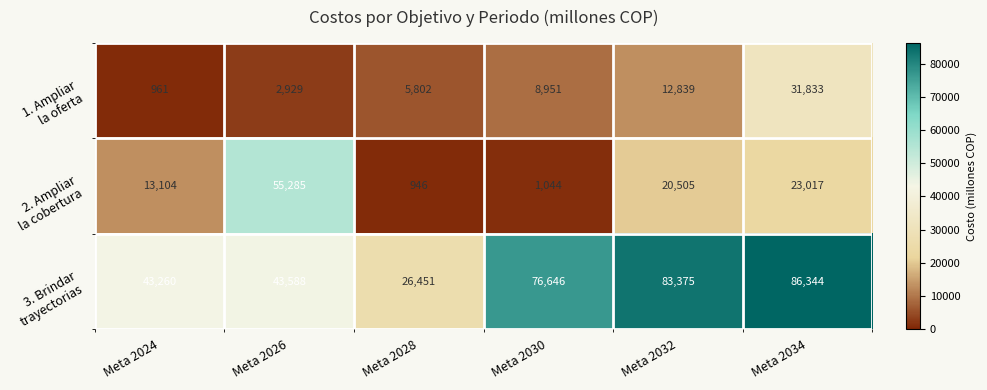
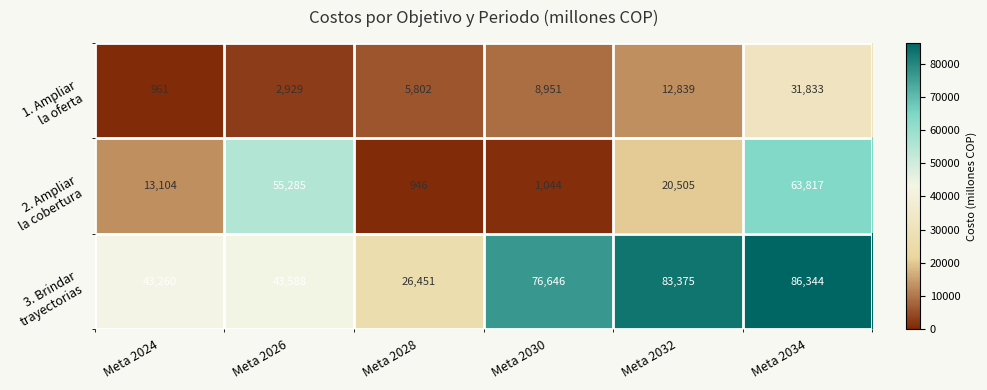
  {
    "1. Ampliar la oferta": {
      "Meta 2024": "961",
      "Meta 2026": "2,929",
      "Meta 2028": "5,802",
      "Meta 2030": "8,951",
      "Meta 2032": "12,839",
      "Meta 2034": "31,833"
    },
    "2. Ampliar la cobertura": {
      "Meta 2024": "13,104",
      "Meta 2026": "55,285",
      "Meta 2028": "946",
      "Meta 2030": "1,044",
      "Meta 2032": "20,505",
-     "Meta 2034": "23,017"
+     "Meta 2034": "63,817"
    },
    "3. Brindar trayectorias": {
      "Meta 2028": "26,451",
      "Meta 2030": "76,646",
      "Meta 2032": "83,375",
      "Meta 2034": "86,344"
    }
  }
